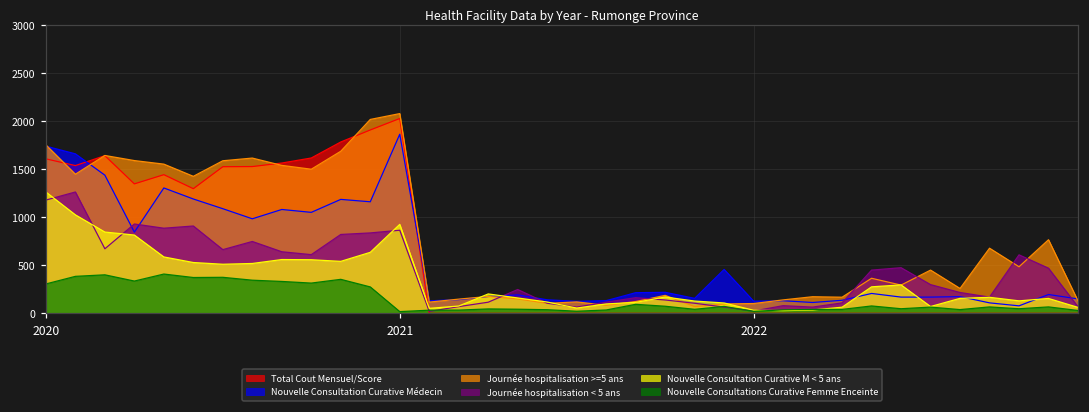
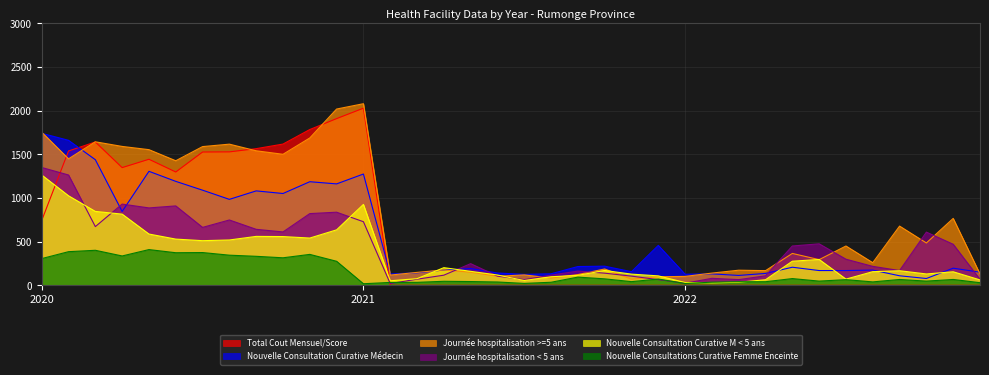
  {
    "Total Cout Mensuel/Score": {
-     "2020": 1600,
+     "2020": 700,
      "2021": 2000
    },
    "Nouvelle Consultation Curative Médecin": {
-     "2021": 1900
+     "2021": 1300
    },
    "Journée hospitalisation >=5 ans": {
      "2021": 2100
    },
    "Journée hospitalisation < 5 ans": {
-     "2020": 1200,
-     "2021": 900
+     "2020": 1300,
+     "2021": 700
    },
    "Nouvelle Consultation Curative M < 5 ans": {
      "2020": 1300,
      "2021": 900
    },
    "Nouvelle Consultations Curative Femme Enceinte": {
      "2020": 300,
      "2021": 0
    }
  }
